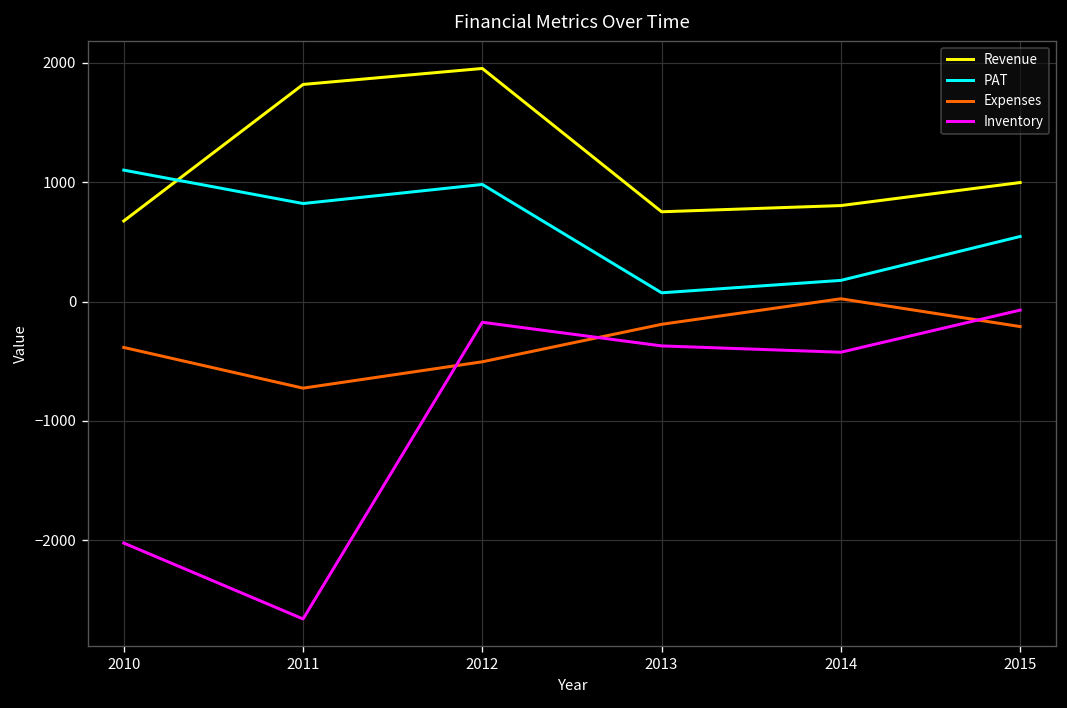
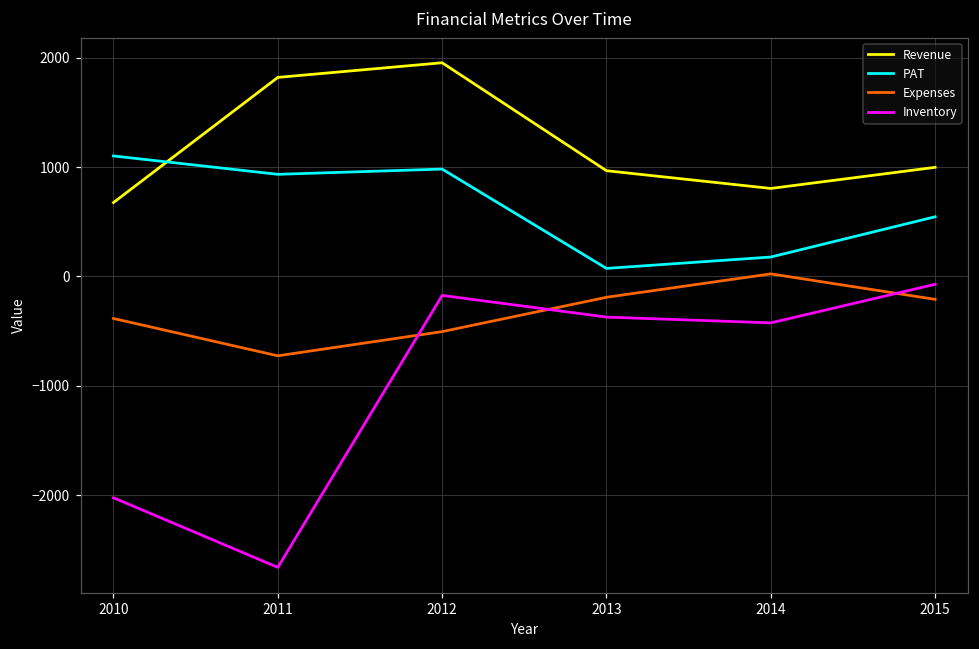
  {
    "Revenue": {
      "2010": 700,
      "2011": 1800,
      "2012": 2000,
-     "2013": 800,
+     "2013": 1000,
      "2014": 800,
      "2015": 1000
    },
    "PAT": {
      "2010": 1100,
-     "2011": 800,
+     "2011": 900,
      "2012": 1000,
      "2013": 100,
      "2014": 200,
      "2015": 500
    },
    "Expenses": {
      "2010": -400,
      "2011": -700,
      "2012": -500,
      "2013": -200,
      "2014": 0,
      "2015": -200
    },
    "Inventory": {
      "2010": -2000,
      "2011": -2700,
      "2012": -200,
      "2013": -400,
      "2014": -400,
      "2015": -100
    }
  }
